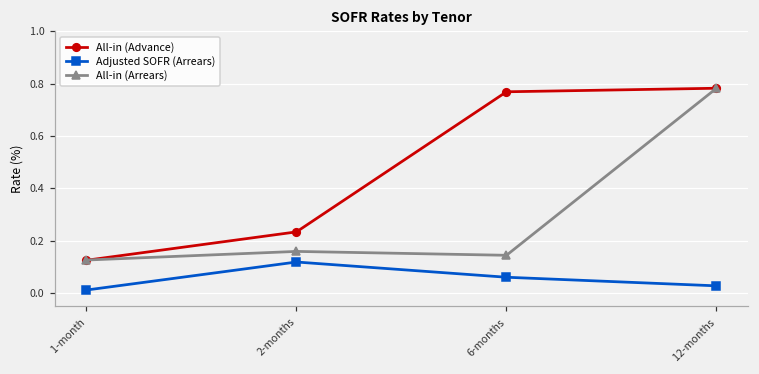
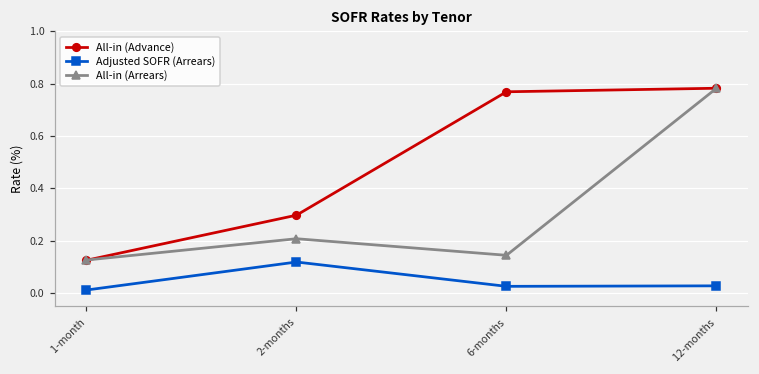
  {
    "All-in (Advance)": {
-     "2-months": 0.23,
+     "2-months": 0.30,
      "6-months": 0.77
    },
    "Adjusted SOFR (Arrears)": {
      "1-month": 0.01,
      "2-months": 0.12,
-     "6-months": 0.06,
+     "6-months": 0.03,
      "12-months": 0.03
    },
    "All-in (Arrears)": {
-     "2-months": 0.16,
+     "2-months": 0.21,
      "6-months": 0.14
    }
  }
